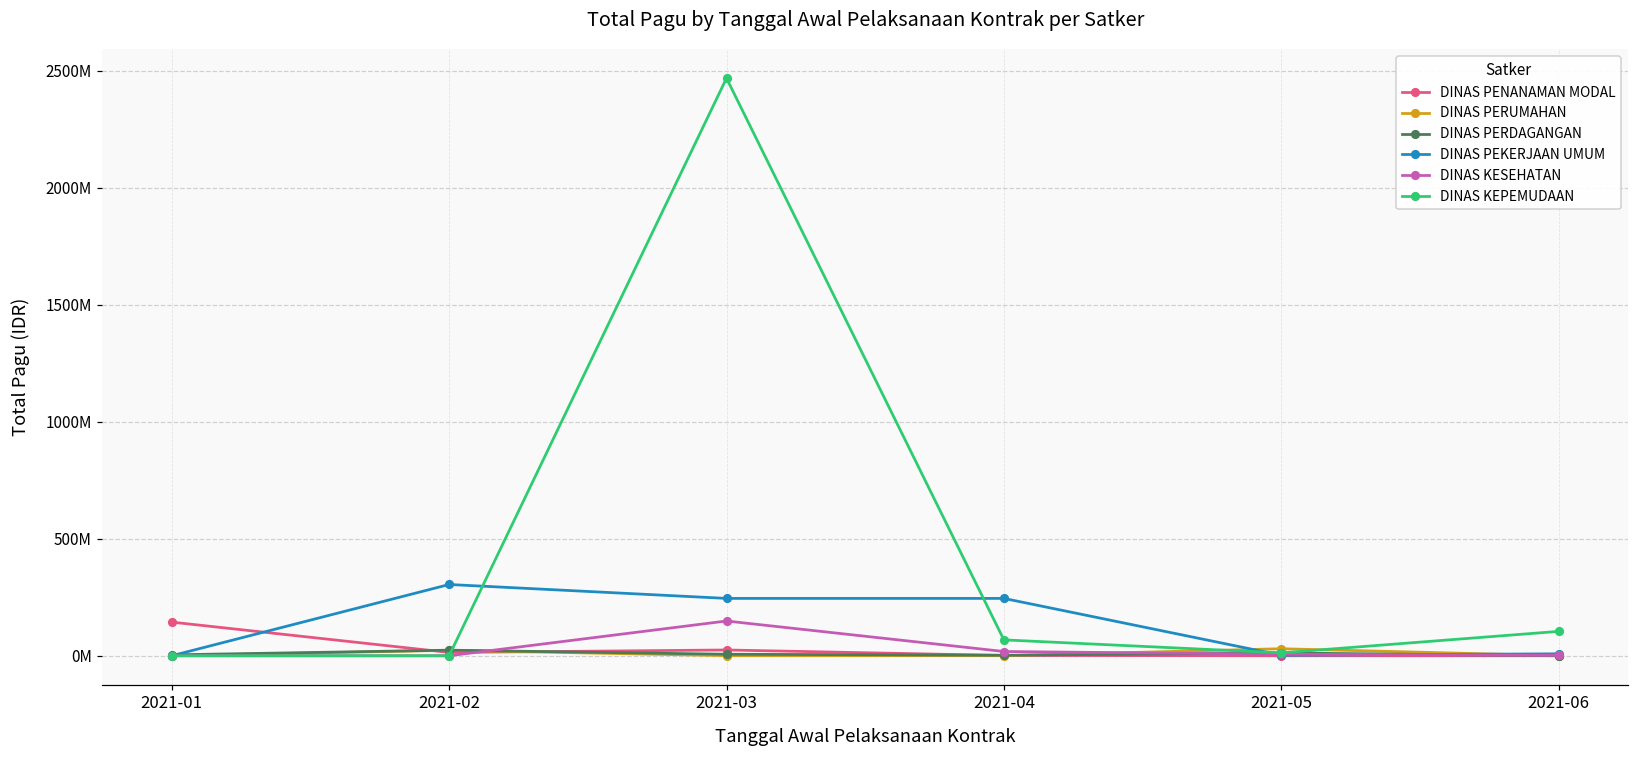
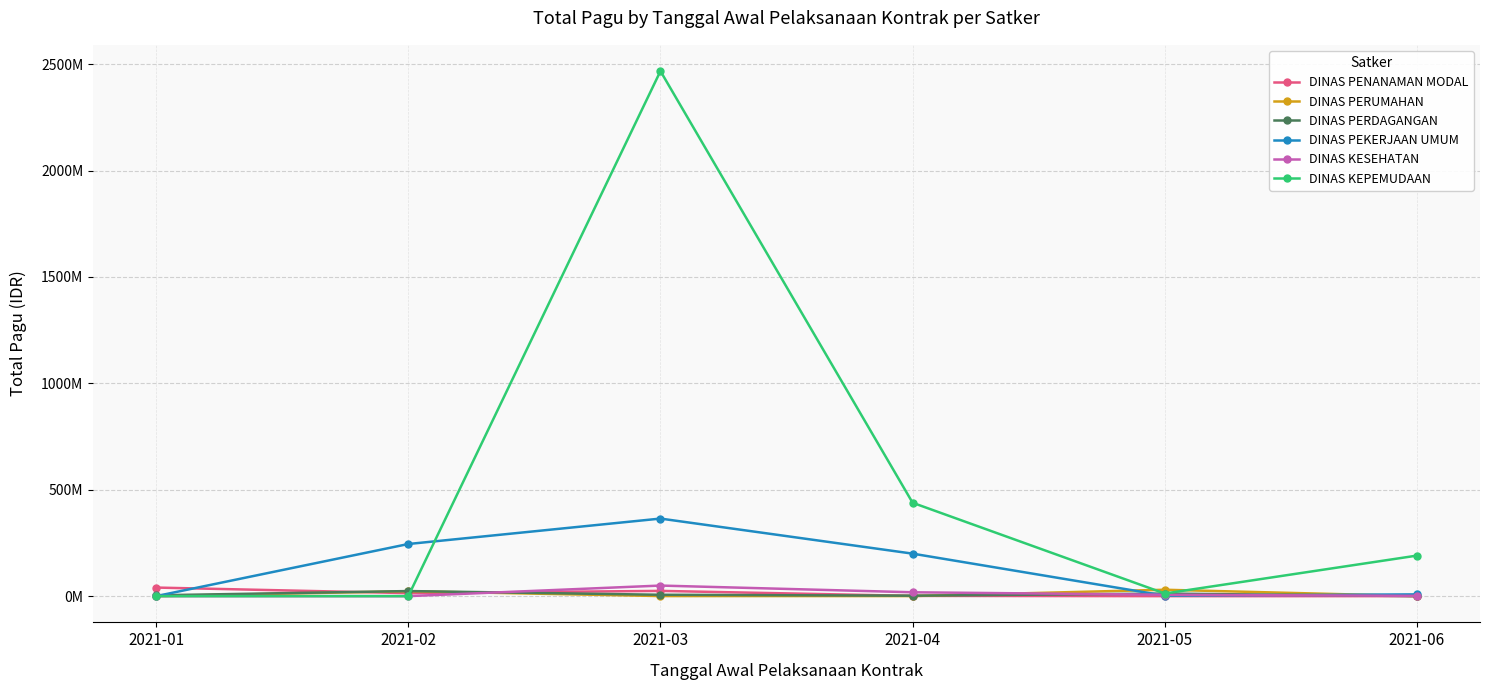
  {
    "DINAS PENANAMAN MODAL": {
-     "2021-01": 140000000,
+     "2021-01": 40000000,
      "2021-03": 20000000
    },
    "DINAS PERUMAHAN": {
      "2021-05": 30000000
    },
    "DINAS PEKERJAAN UMUM": {
-     "2021-02": 300000000,
-     "2021-03": 250000000,
-     "2021-04": 250000000
+     "2021-02": 250000000,
+     "2021-03": 360000000,
+     "2021-04": 200000000
    },
    "DINAS KESEHATAN": {
-     "2021-03": 150000000,
+     "2021-03": 50000000,
      "2021-04": 20000000
    },
    "DINAS KEPEMUDAAN": {
      "2021-03": 2470000000,
-     "2021-04": 70000000,
-     "2021-06": 100000000
+     "2021-04": 440000000,
+     "2021-06": 190000000
    }
  }
